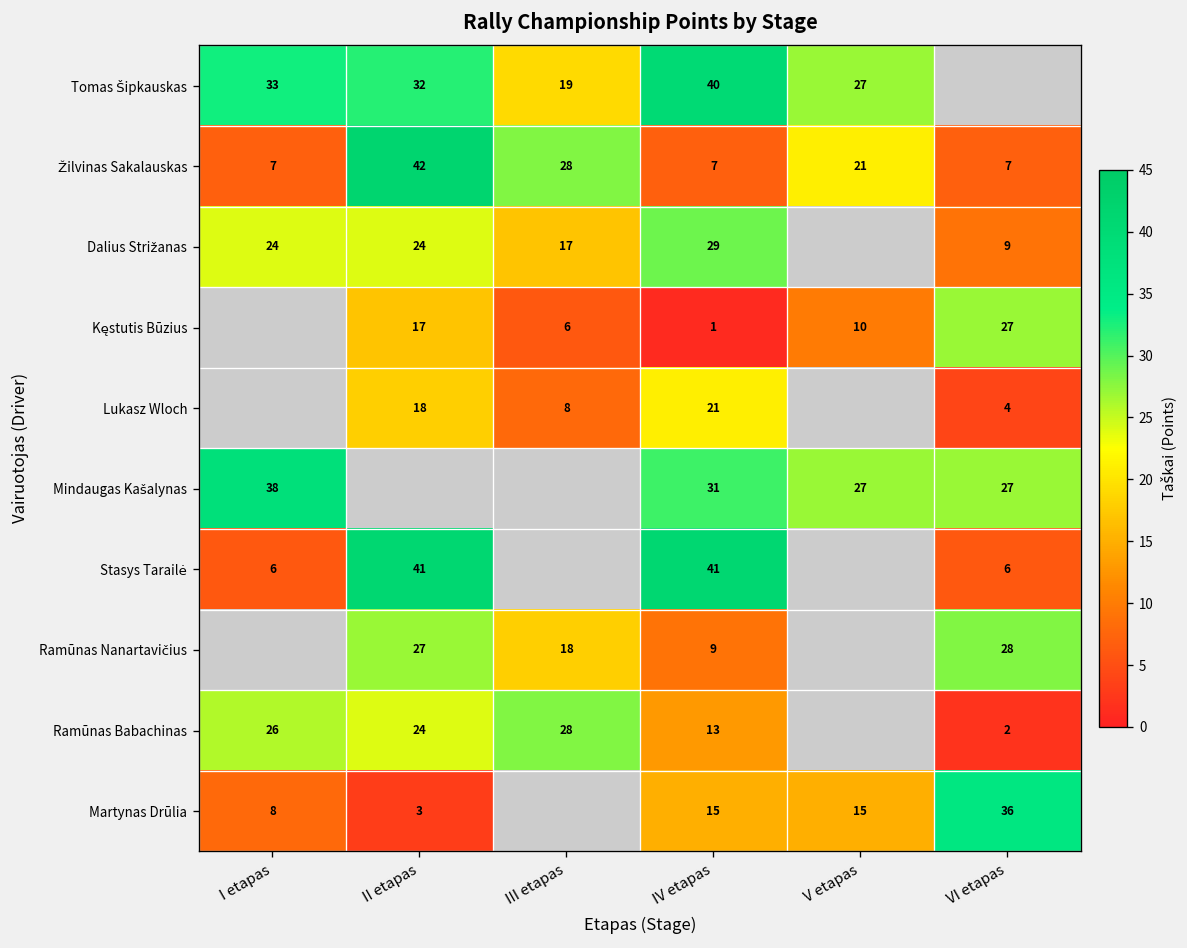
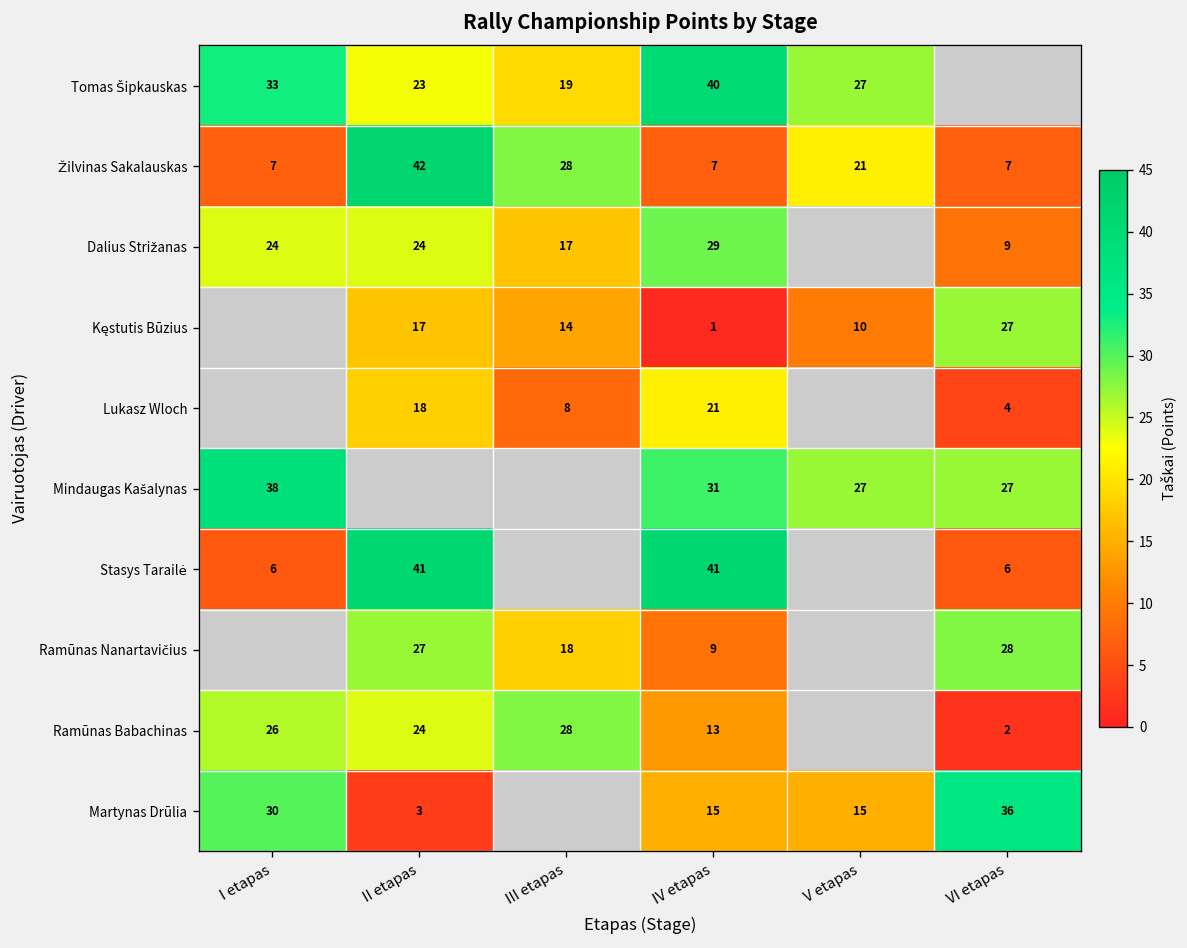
  {
    "Tomas Šipkauskas": {
      "I etapas": 33,
-     "II etapas": 32,
+     "II etapas": 23,
      "III etapas": 19,
      "IV etapas": 40,
      "V etapas": 27
    },
    "Žilvinas Sakalauskas": {
      "I etapas": 7,
      "II etapas": 42,
      "III etapas": 28,
      "IV etapas": 7,
      "V etapas": 21,
      "VI etapas": 7
    },
    "Dalius Strižanas": {
      "I etapas": 24,
      "II etapas": 24,
      "III etapas": 17,
      "IV etapas": 29,
      "VI etapas": 9
    },
    "Kęstutis Būzius": {
      "II etapas": 17,
-     "III etapas": 6,
+     "III etapas": 14,
      "IV etapas": 1,
      "V etapas": 10,
      "VI etapas": 27
    },
    "Lukasz Wloch": {
      "II etapas": 18,
      "III etapas": 8,
      "IV etapas": 21,
      "VI etapas": 4
    },
    "Mindaugas Kašalynas": {
      "I etapas": 38,
      "IV etapas": 31,
      "V etapas": 27,
      "VI etapas": 27
    },
    "Stasys Tarailė": {
      "I etapas": 6,
      "II etapas": 41,
      "IV etapas": 41,
      "VI etapas": 6
    },
    "Ramūnas Nanartavičius": {
      "II etapas": 27,
      "III etapas": 18,
      "IV etapas": 9,
      "VI etapas": 28
    },
    "Ramūnas Babachinas": {
      "I etapas": 26,
      "II etapas": 24,
      "III etapas": 28,
      "IV etapas": 13,
      "VI etapas": 2
    },
    "Martynas Drūlia": {
-     "I etapas": 8,
+     "I etapas": 30,
      "II etapas": 3,
      "IV etapas": 15,
      "V etapas": 15,
      "VI etapas": 36
    }
  }
